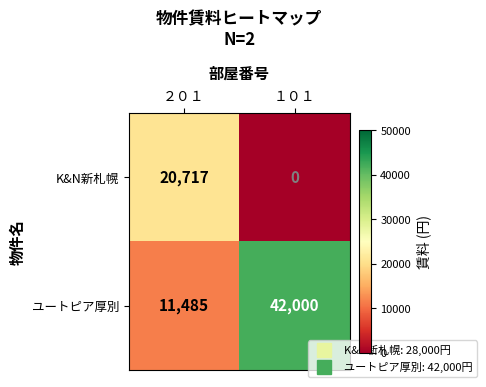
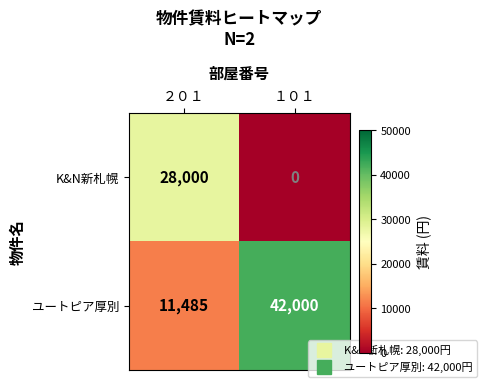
  {
    "K&N新札幌": {
-     "２０１": "20,717",
+     "２０１": "28,000",
      "１０１": "0"
    },
    "ユートピア厚別": {
      "２０１": "11,485",
      "１０１": "42,000"
    }
  }
